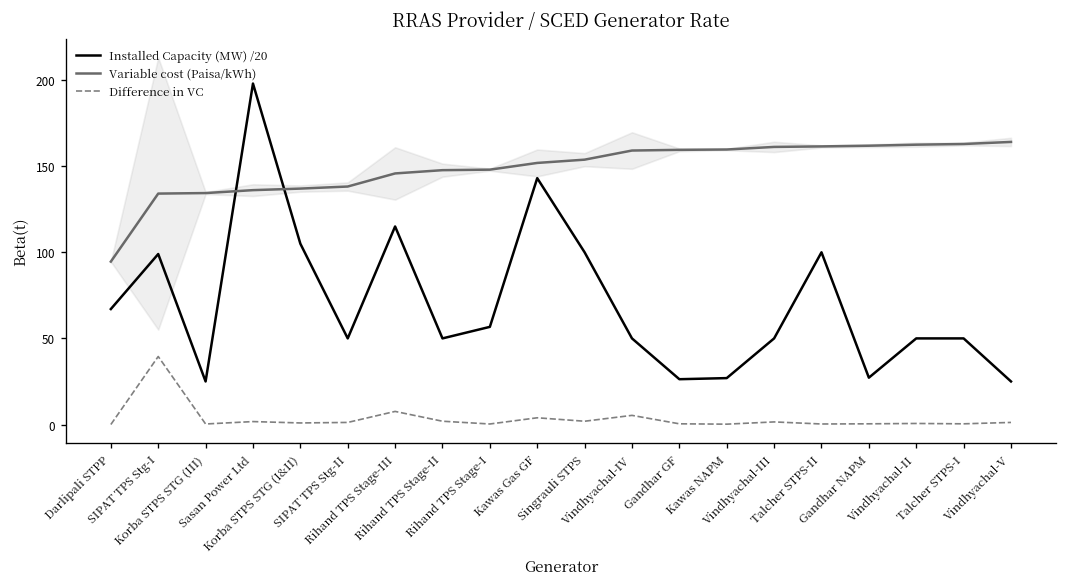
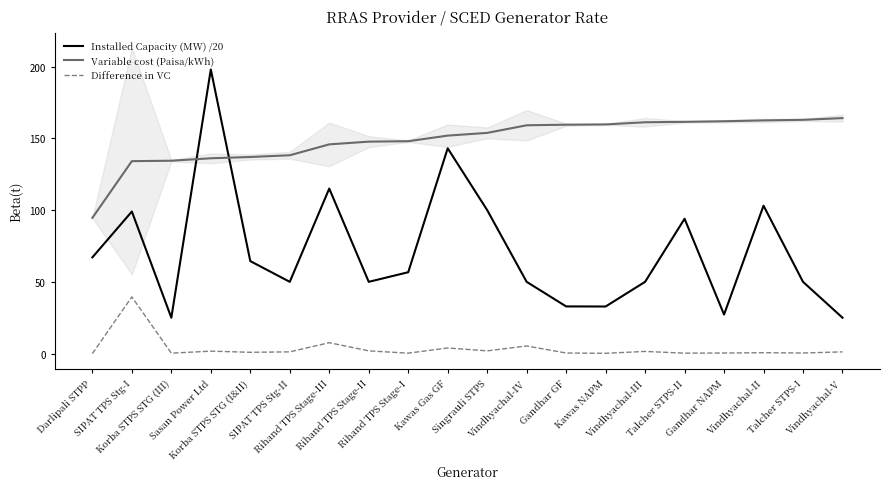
  {
    "Installed Capacity (MW) /20": {
      "Darlipali STPP": 67,
      "SIPAT TPS Stg-I": 99,
      "Korba STPS STG (III)": 25,
      "Sasan Power Ltd": 198,
-     "Korba STPS STG (I&II)": 105,
+     "Korba STPS STG (I&II)": 64,
      "SIPAT TPS Stg-II": 50,
      "Rihand TPS Stage-III": 115,
      "Rihand TPS Stage-II": 50,
      "Rihand TPS Stage-I": 57,
      "Kawas Gas GF": 143,
      "Singrauli STPS": 100,
      "Vindhyachal-IV": 50,
-     "Gandhar GF": 26,
-     "Kawas NAPM": 27,
+     "Gandhar GF": 33,
+     "Kawas NAPM": 33,
      "Vindhyachal-III": 50,
-     "Talcher STPS-II": 100,
+     "Talcher STPS-II": 94,
      "Gandhar NAPM": 27,
-     "Vindhyachal-II": 50,
+     "Vindhyachal-II": 103,
      "Talcher STPS-I": 50,
      "Vindhyachal-V": 25
    }
  }
